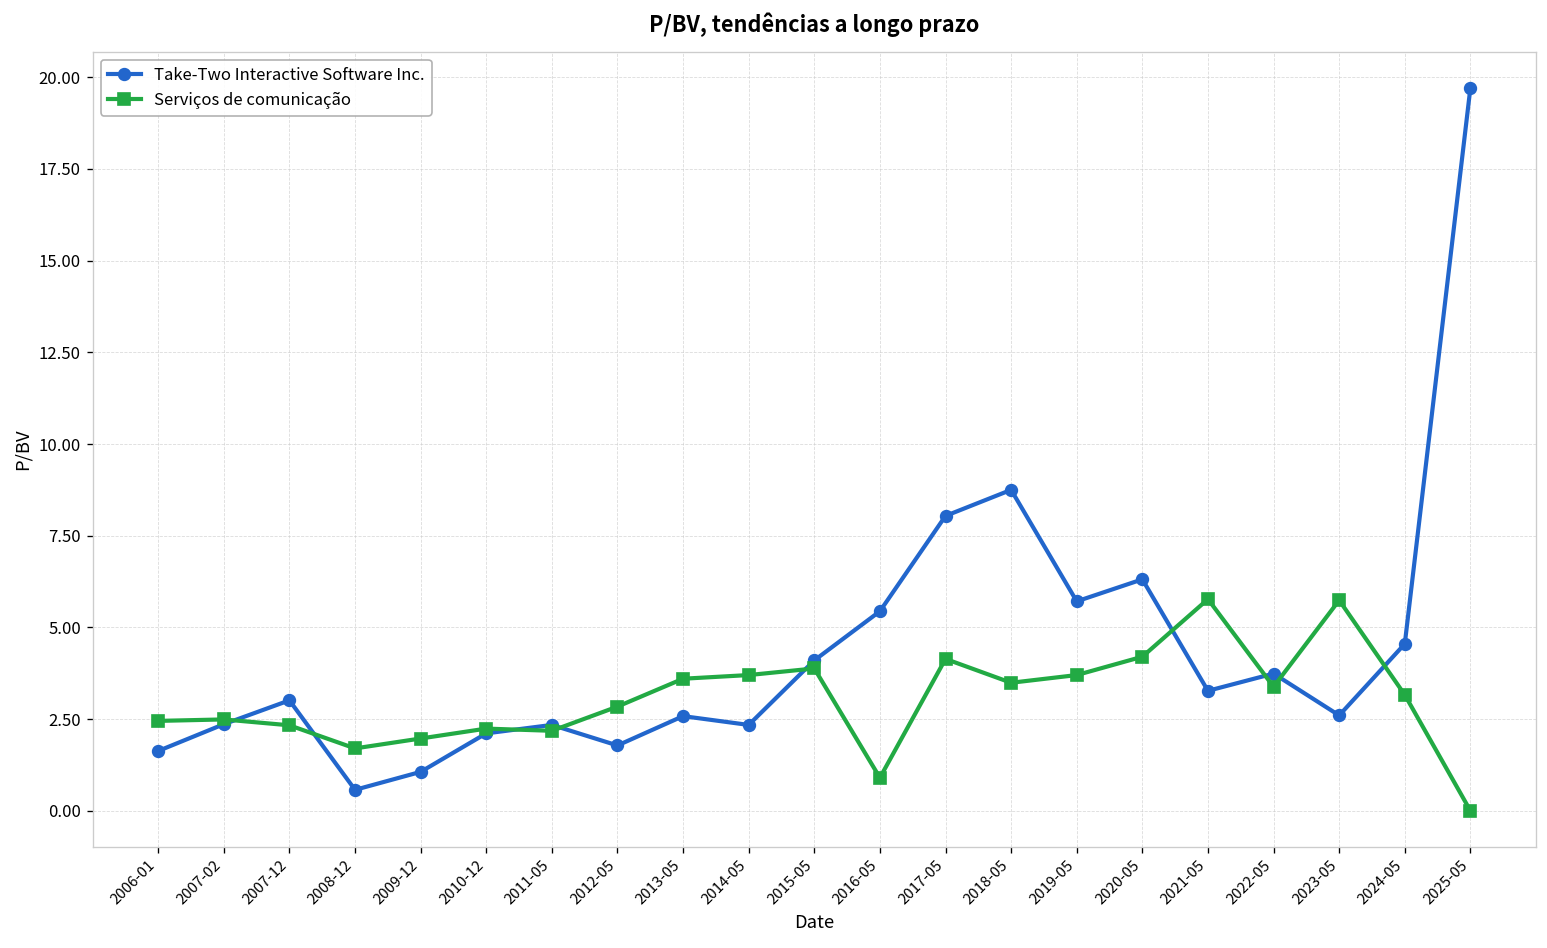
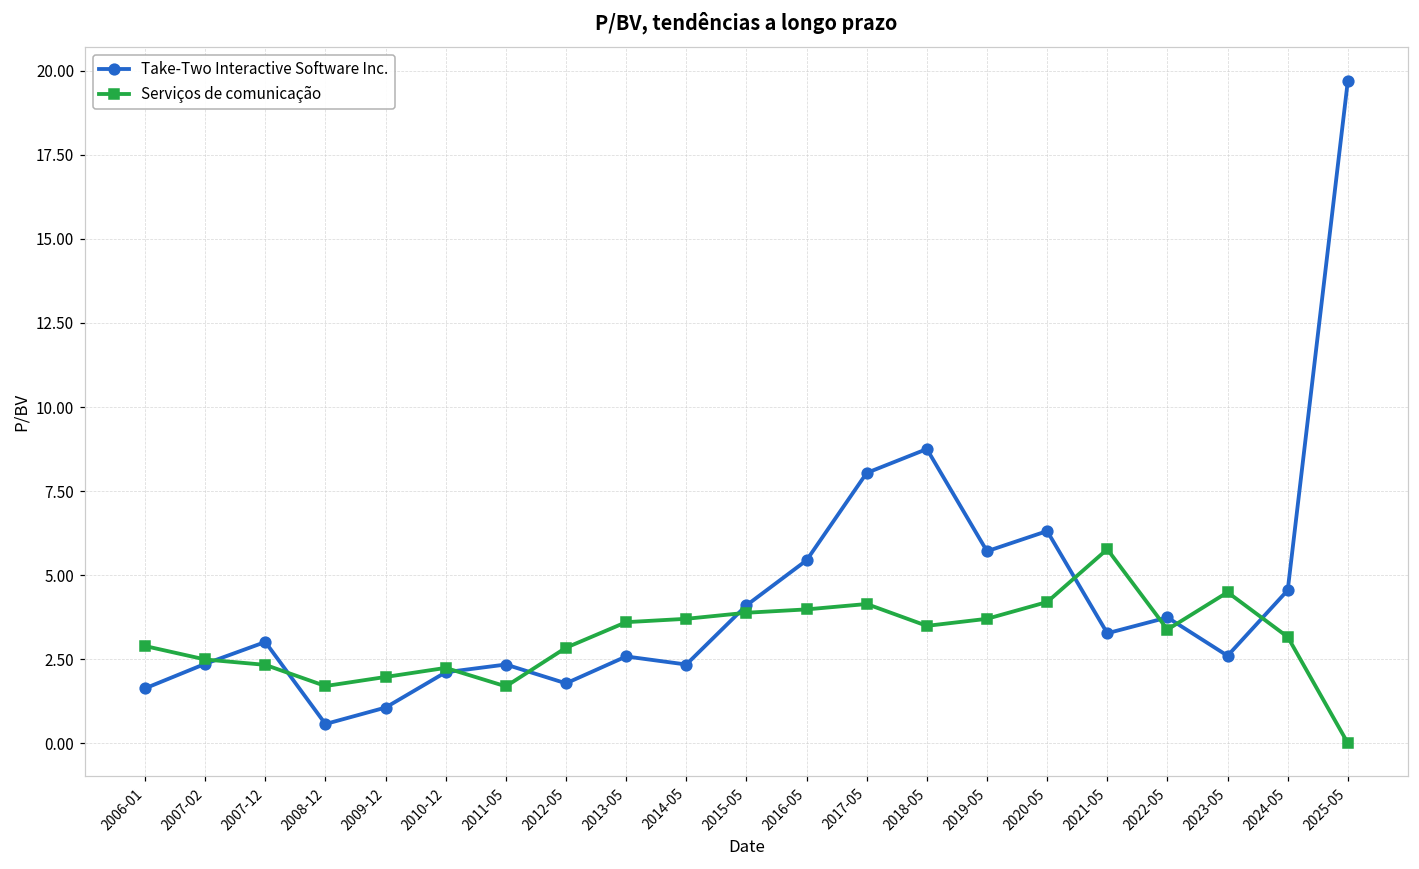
  {
    "Take-Two Interactive Software Inc.": {
      "2006-01": 1.6,
      "2007-02": 2.4,
      "2007-12": 3.0,
      "2008-12": 0.6,
      "2009-12": 1.1,
      "2010-12": 2.1,
      "2011-05": 2.3,
      "2012-05": 1.8,
      "2013-05": 2.6,
      "2014-05": 2.3,
      "2015-05": 4.1,
      "2016-05": 5.4,
      "2017-05": 8.0,
      "2018-05": 8.8,
      "2019-05": 5.7,
      "2020-05": 6.3,
      "2021-05": 3.3,
      "2022-05": 3.7,
      "2023-05": 2.6,
      "2024-05": 4.6,
      "2025-05": 19.7
    },
    "Serviços de comunicação": {
-     "2006-01": 2.5,
+     "2006-01": 2.9,
      "2007-02": 2.5,
      "2007-12": 2.3,
      "2008-12": 1.7,
      "2009-12": 2.0,
      "2010-12": 2.2,
-     "2011-05": 2.2,
+     "2011-05": 1.7,
      "2012-05": 2.8,
      "2013-05": 3.6,
      "2014-05": 3.7,
      "2015-05": 3.9,
-     "2016-05": 0.9,
+     "2016-05": 4.0,
      "2017-05": 4.1,
      "2018-05": 3.5,
      "2019-05": 3.7,
      "2020-05": 4.2,
      "2021-05": 5.8,
      "2022-05": 3.4,
-     "2023-05": 5.7,
+     "2023-05": 4.5,
      "2024-05": 3.2,
      "2025-05": 0.0
    }
  }
